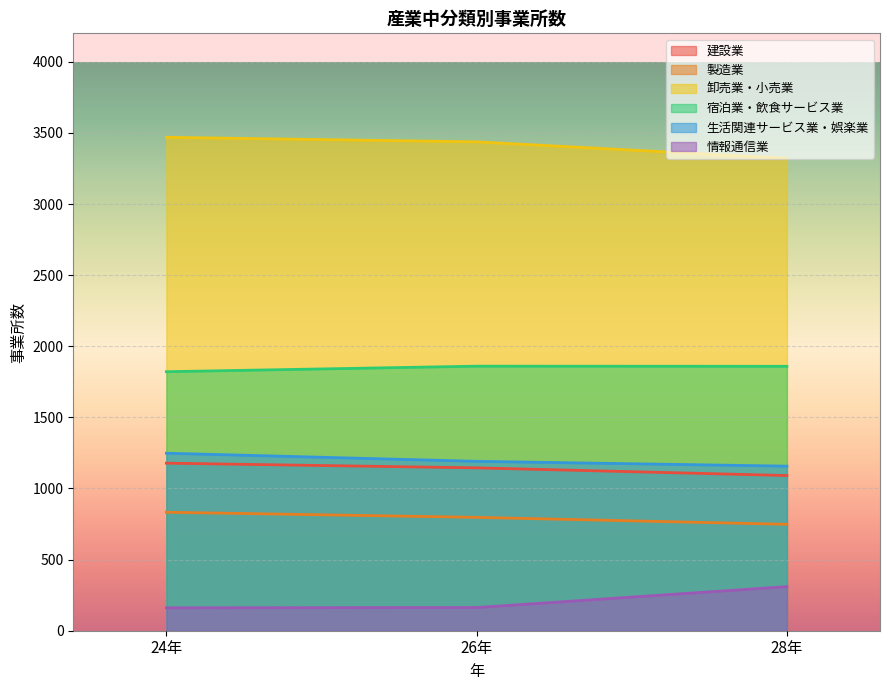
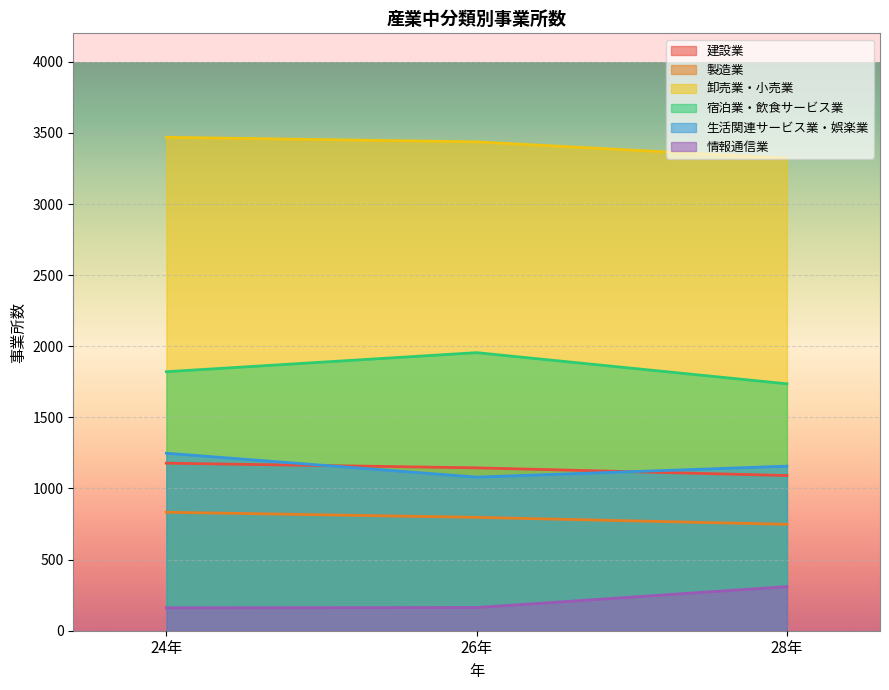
  {
    "宿泊業・飲食サービス業": {
      "24年": 1820,
-     "26年": 1860,
-     "28年": 1860
+     "26年": 1960,
+     "28年": 1740
    },
    "生活関連サービス業・娯楽業": {
      "24年": 1250,
-     "26年": 1190,
+     "26年": 1080,
      "28年": 1160
    },
    "情報通信業": {
      "24年": 160,
      "26年": 160,
      "28年": 310
    }
  }
